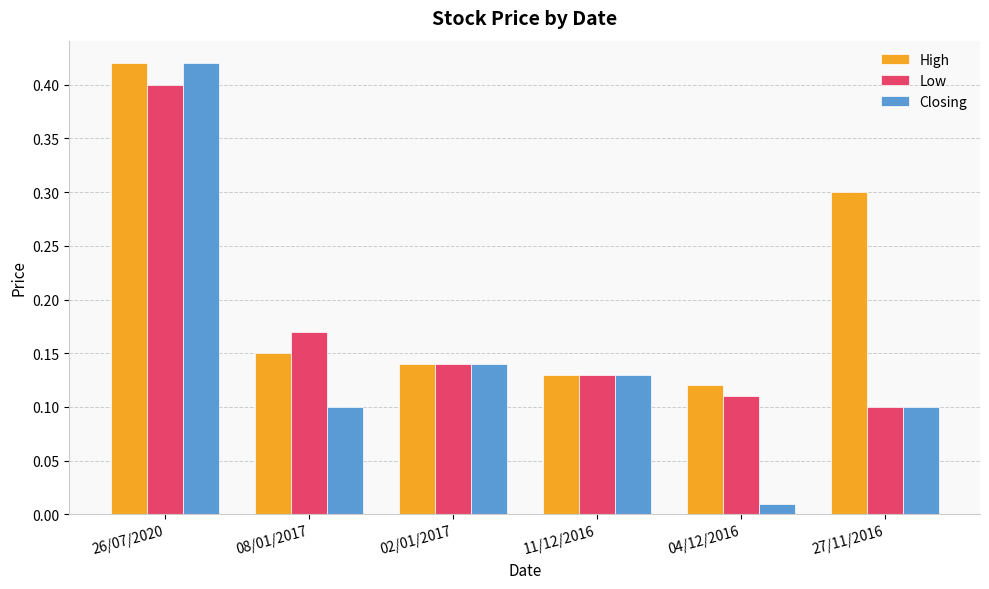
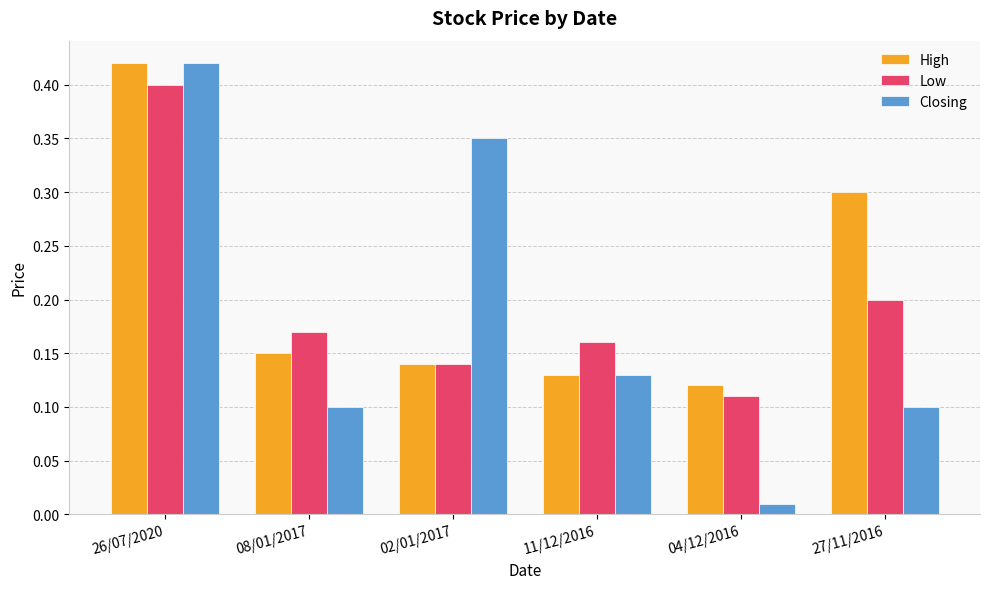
  {
    "High": {
      "26/07/2020": 0.42,
      "08/01/2017": 0.15,
      "02/01/2017": 0.14,
      "11/12/2016": 0.13,
      "04/12/2016": 0.12,
      "27/11/2016": 0.30
    },
    "Low": {
      "26/07/2020": 0.40,
      "08/01/2017": 0.17,
      "02/01/2017": 0.14,
-     "11/12/2016": 0.13,
+     "11/12/2016": 0.16,
      "04/12/2016": 0.11,
-     "27/11/2016": 0.1
+     "27/11/2016": 0.2
    },
    "Closing": {
      "26/07/2020": 0.42,
      "08/01/2017": 0.10,
-     "02/01/2017": 0.14,
+     "02/01/2017": 0.35,
      "11/12/2016": 0.13,
      "04/12/2016": 0.01,
      "27/11/2016": 0.10
    }
  }
